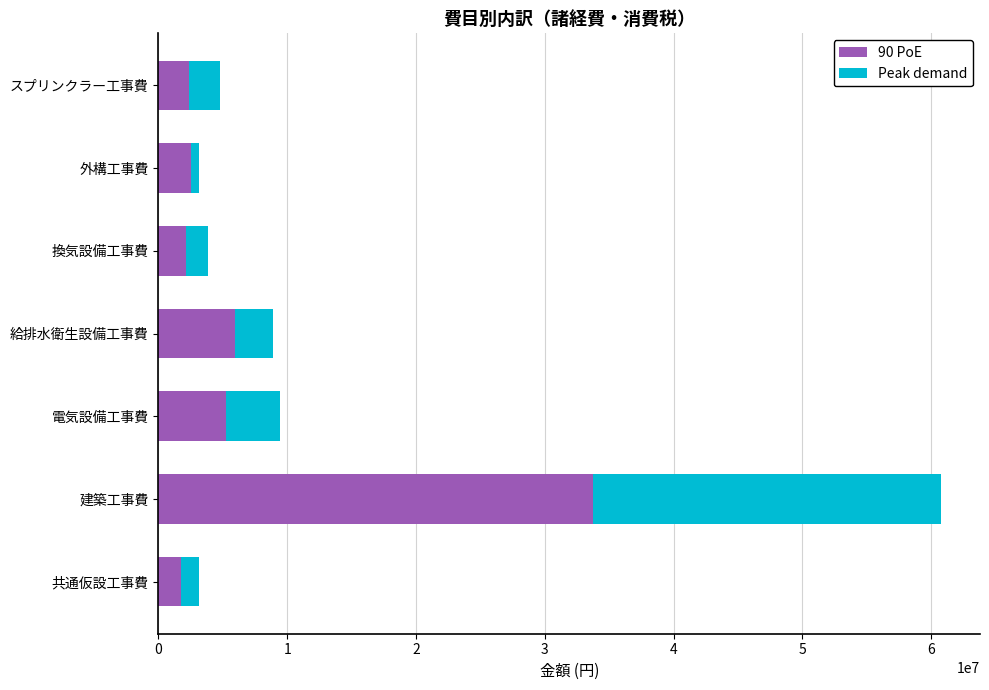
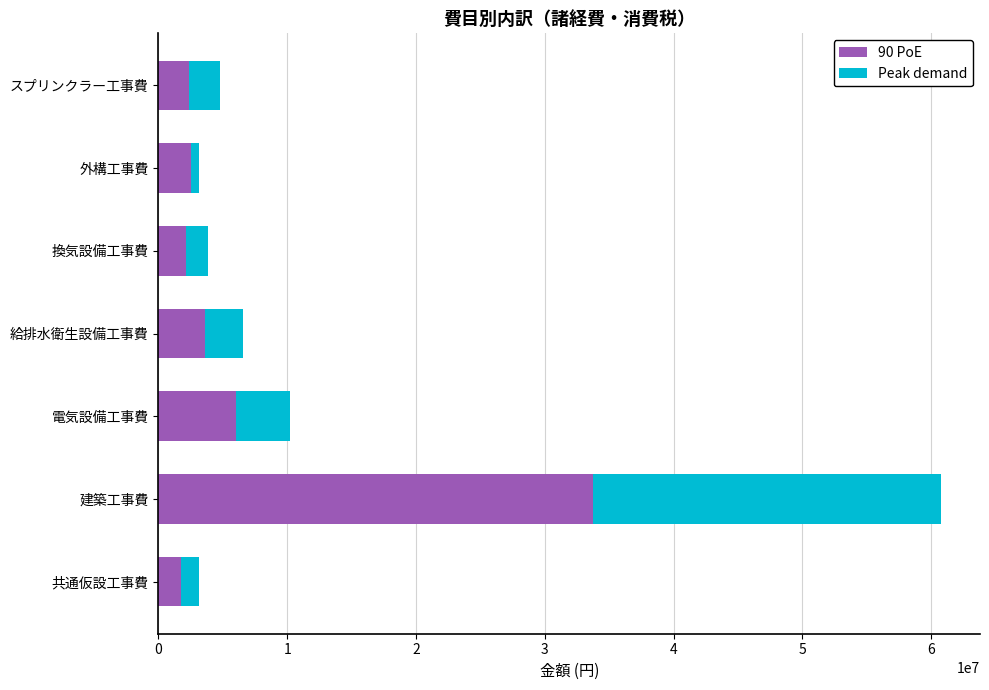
  {
    "90 PoE": {
      "スプリンクラー工事費": 2300000,
      "外構工事費": 2500000,
      "換気設備工事費": 2100000,
-     "給排水衛生設備工事費": 6000000,
-     "電気設備工事費": 5300000,
+     "給排水衛生設備工事費": 3600000,
+     "電気設備工事費": 6000000,
      "建築工事費": 33700000,
      "共通仮設工事費": 1700000
    },
    "Peak demand": {
      "スプリンクラー工事費": 2400000,
      "外構工事費": 600000,
      "換気設備工事費": 1700000,
      "給排水衛生設備工事費": 2900000,
      "電気設備工事費": 4200000,
      "建築工事費": 27000000,
      "共通仮設工事費": 1400000
    }
  }
